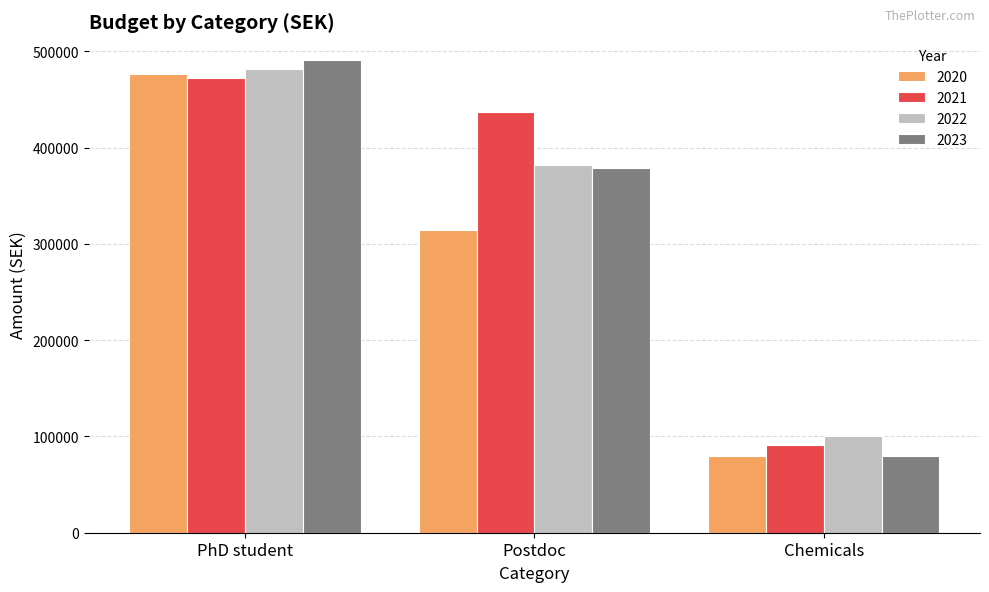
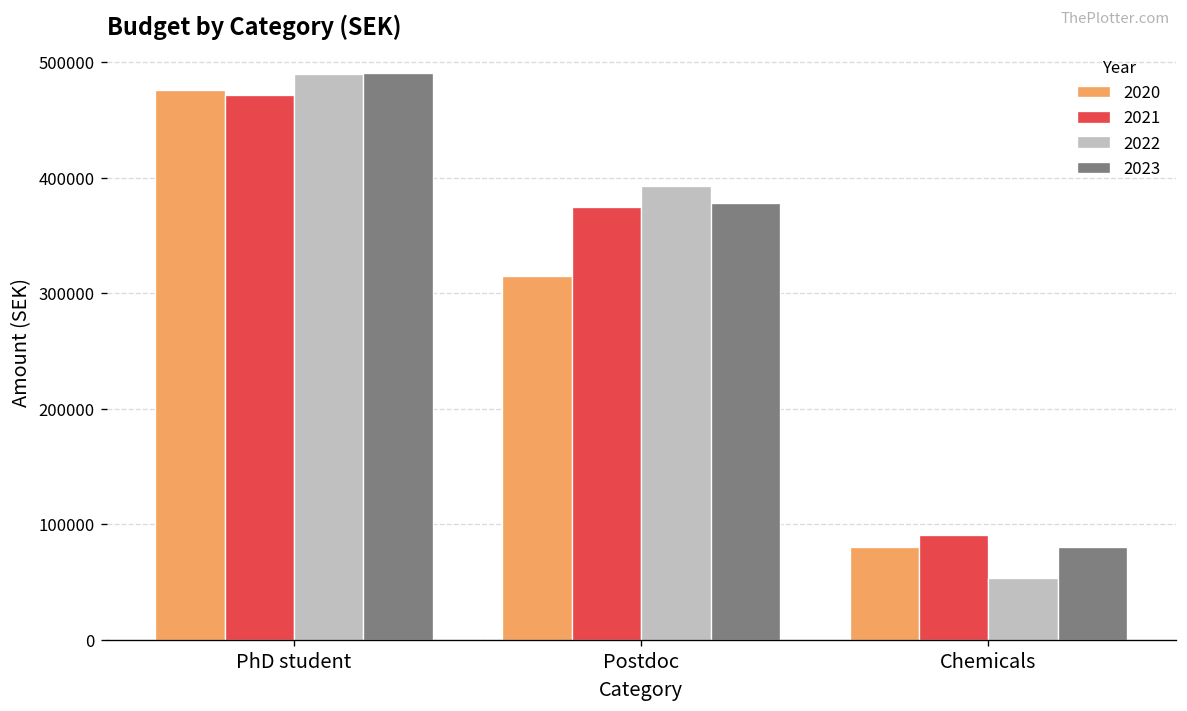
  {
    "2020": {
      "PhD student": 480000,
      "Postdoc": 310000,
      "Chemicals": 80000
    },
    "2021": {
      "PhD student": 470000,
-     "Postdoc": 440000,
+     "Postdoc": 370000,
      "Chemicals": 90000
    },
    "2022": {
-     "PhD student": 480000,
-     "Postdoc": 380000,
-     "Chemicals": 100000
+     "PhD student": 490000,
+     "Postdoc": 390000,
+     "Chemicals": 50000
    },
    "2023": {
      "PhD student": 490000,
      "Postdoc": 380000,
      "Chemicals": 80000
    }
  }
